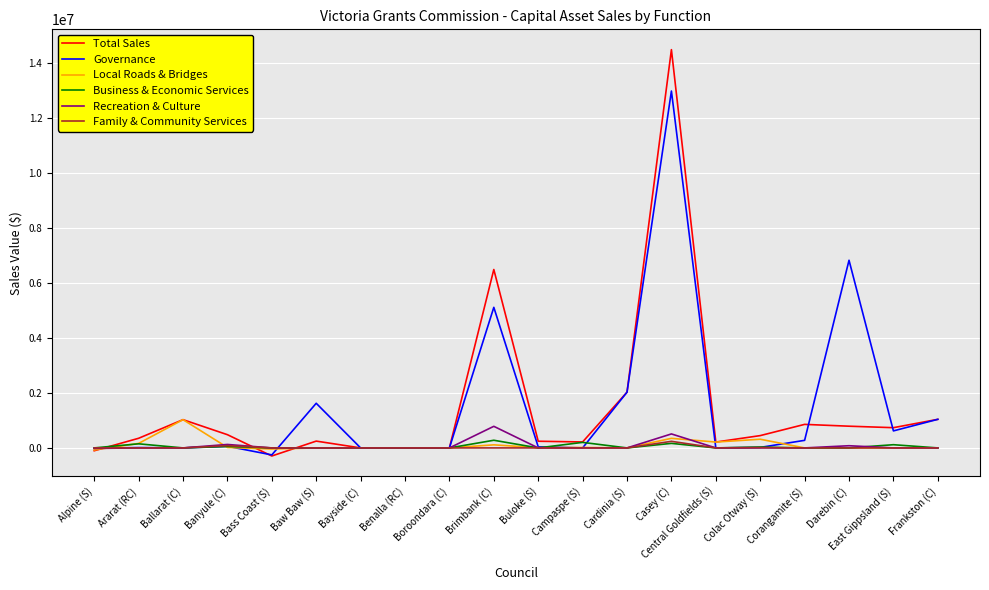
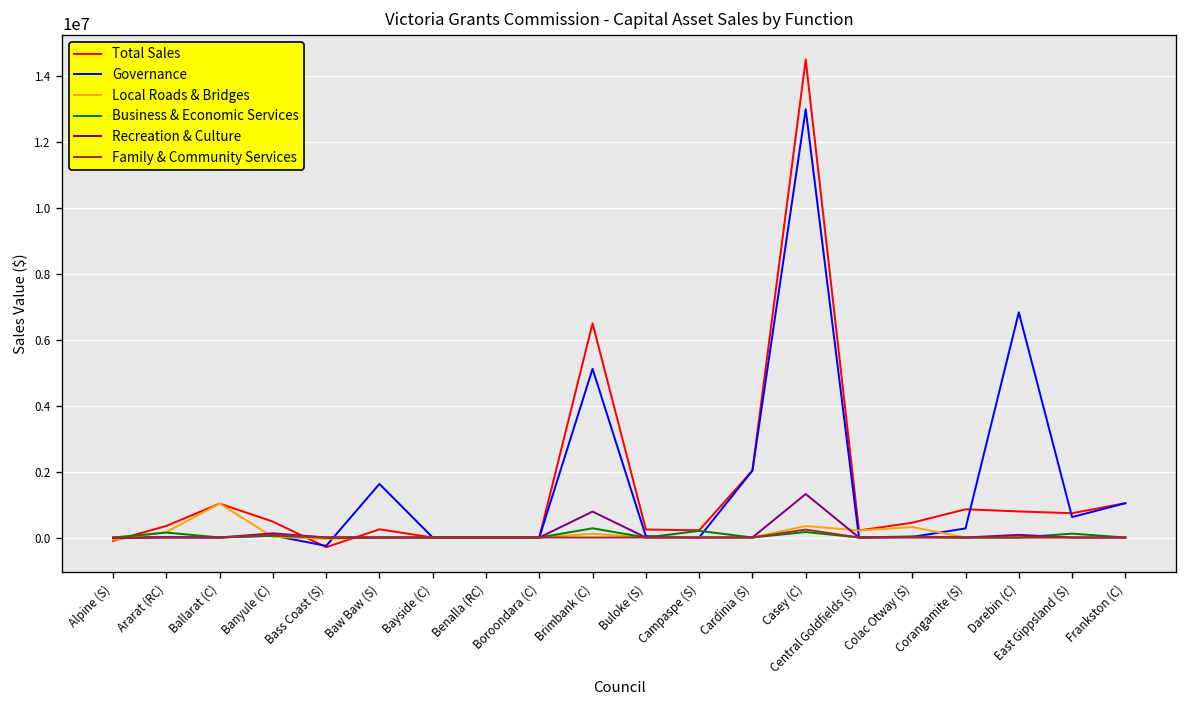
  {
    "Total Sales": {
      "Ararat (RC)": 400000,
      "Banyule (C)": 500000,
      "Baw Baw (S)": 200000,
      "Brimbank (C)": 6500000,
      "Buloke (S)": 200000,
      "Casey (C)": 14500000,
      "Colac Otway (S)": 400000,
      "Corangamite (S)": 900000,
      "Darebin (C)": 800000,
      "East Gippsland (S)": 700000
    },
    "Governance": {
      "Baw Baw (S)": 1600000,
      "Brimbank (C)": 5100000,
      "Casey (C)": 13000000,
      "Corangamite (S)": 300000,
      "Darebin (C)": 6800000,
      "East Gippsland (S)": 600000
    },
    "Local Roads & Bridges": {
      "Brimbank (C)": 100000,
      "Casey (C)": 300000,
      "Colac Otway (S)": 300000
    },
    "Business & Economic Services": {
      "Brimbank (C)": 300000,
      "East Gippsland (S)": 100000
    },
    "Recreation & Culture": {
      "Brimbank (C)": 800000,
-     "Casey (C)": 500000
+     "Casey (C)": 1300000
    },
    "Family & Community Services": {
      "Brimbank (C)": 0
    }
  }
